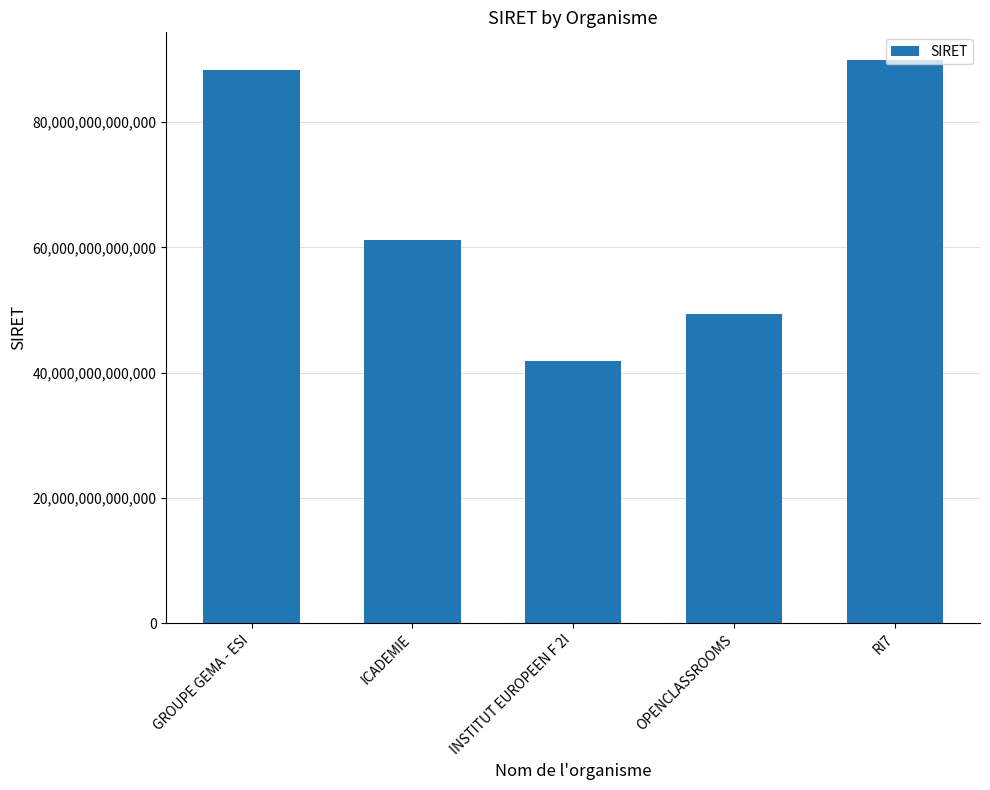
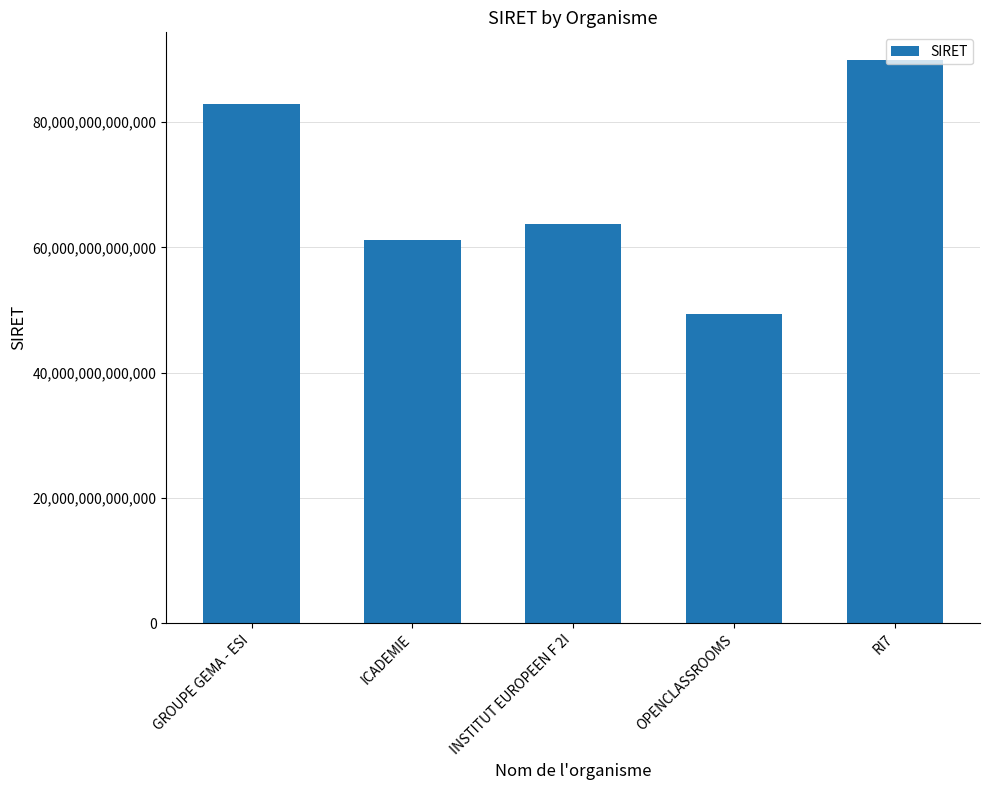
  {
-   "GROUPE GEMA - ESI": "88,000,000,000,000",
+   "GROUPE GEMA - ESI": "83,000,000,000,000",
    "ICADEMIE": "61,000,000,000,000",
-   "INSTITUT EUROPEEN F 2I": "42,000,000,000,000",
+   "INSTITUT EUROPEEN F 2I": "64,000,000,000,000",
    "OPENCLASSROOMS": "49,000,000,000,000"
  }
